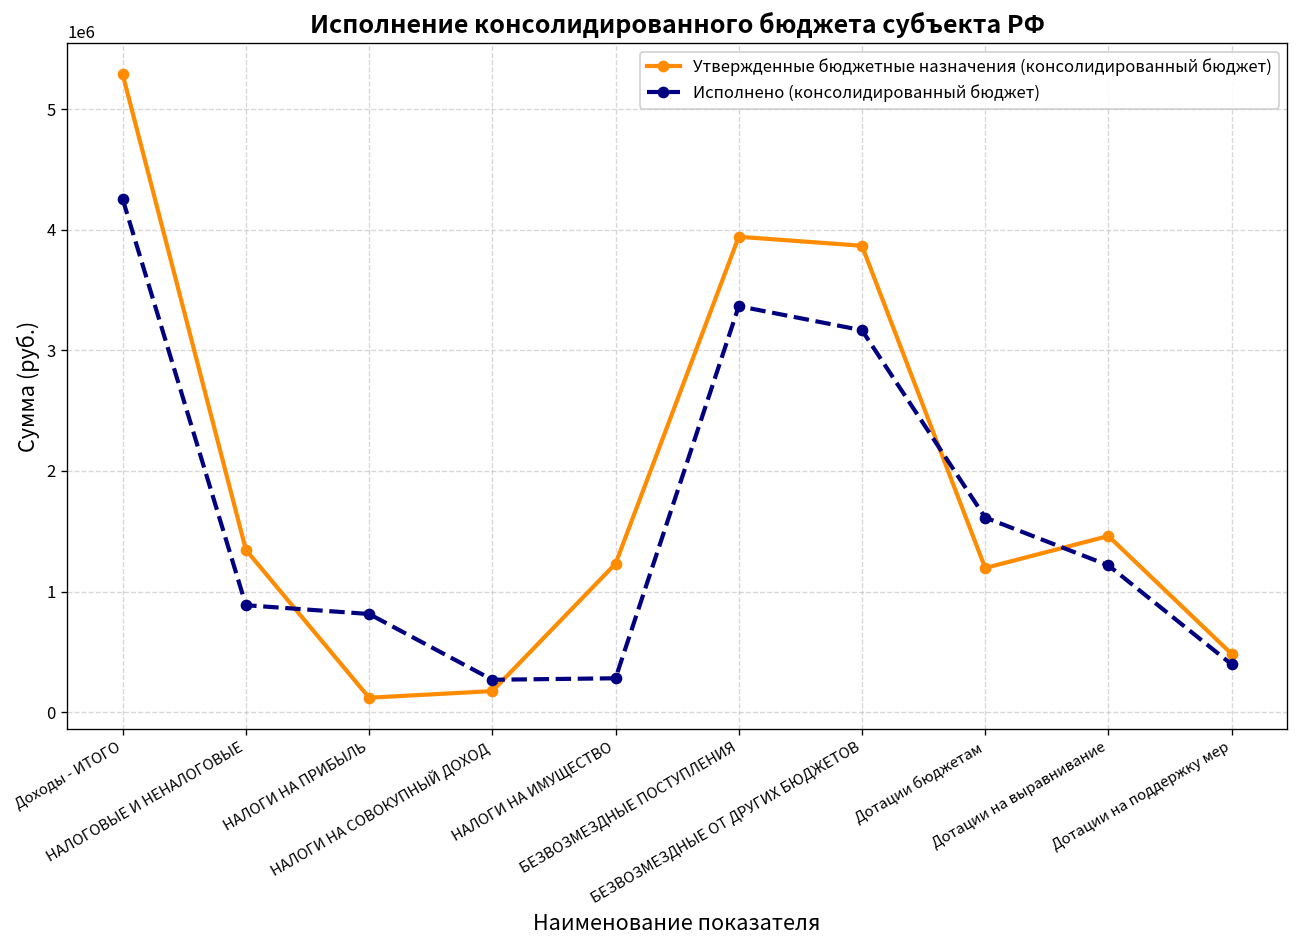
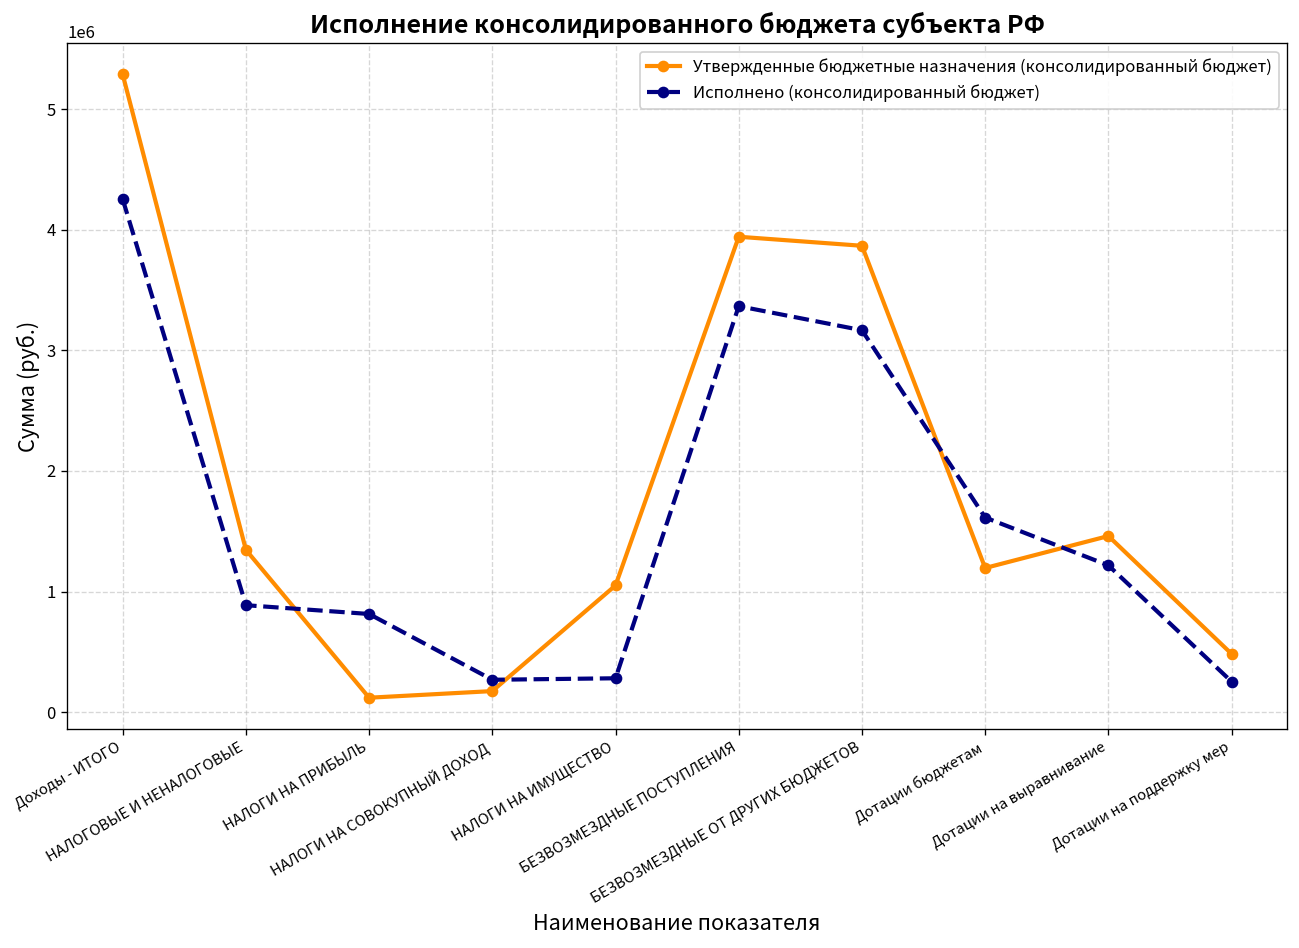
  {
    "Утвержденные бюджетные назначения (консолидированный бюджет)": {
      "Доходы - ИТОГО": 5290000,
      "НАЛОГОВЫЕ И НЕНАЛОГОВЫЕ": 1350000,
      "НАЛОГИ НА ПРИБЫЛЬ": 120000,
      "НАЛОГИ НА СОВОКУПНЫЙ ДОХОД": 180000,
-     "НАЛОГИ НА ИМУЩЕСТВО": 1230000,
+     "НАЛОГИ НА ИМУЩЕСТВО": 1050000,
      "БЕЗВОЗМЕЗДНЫЕ ПОСТУПЛЕНИЯ": 3940000,
      "БЕЗВОЗМЕЗДНЫЕ ОТ ДРУГИХ БЮДЖЕТОВ": 3870000,
      "Дотации бюджетам": 1200000,
      "Дотации на выравнивание": 1460000,
      "Дотации на поддержку мер": 480000
    },
    "Исполнено (консолидированный бюджет)": {
      "Доходы - ИТОГО": 4250000,
      "НАЛОГОВЫЕ И НЕНАЛОГОВЫЕ": 890000,
      "НАЛОГИ НА ПРИБЫЛЬ": 810000,
      "НАЛОГИ НА СОВОКУПНЫЙ ДОХОД": 270000,
      "НАЛОГИ НА ИМУЩЕСТВО": 280000,
      "БЕЗВОЗМЕЗДНЫЕ ПОСТУПЛЕНИЯ": 3370000,
      "БЕЗВОЗМЕЗДНЫЕ ОТ ДРУГИХ БЮДЖЕТОВ": 3170000,
      "Дотации бюджетам": 1610000,
      "Дотации на выравнивание": 1220000,
-     "Дотации на поддержку мер": 400000
+     "Дотации на поддержку мер": 250000
    }
  }
